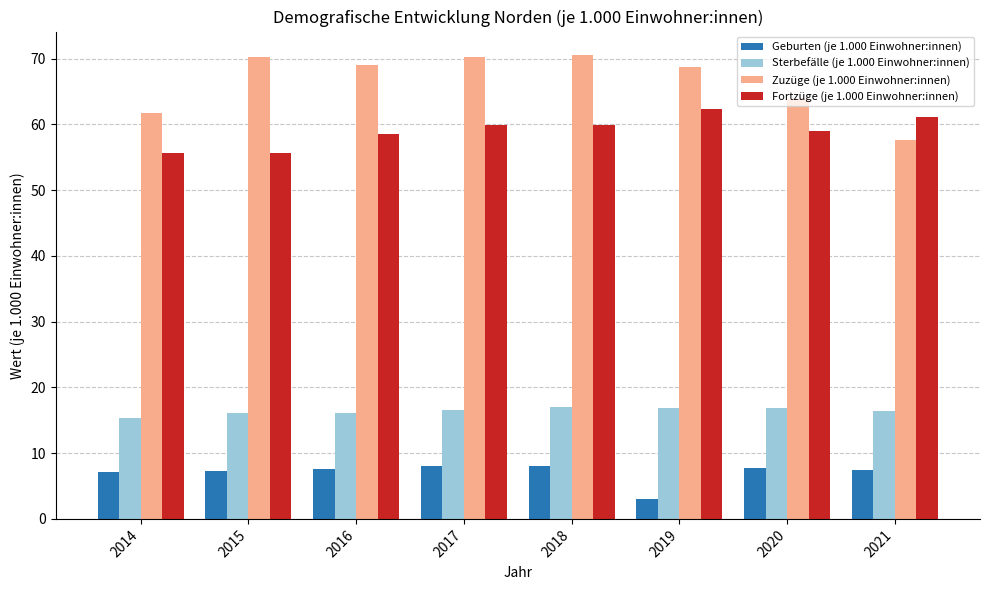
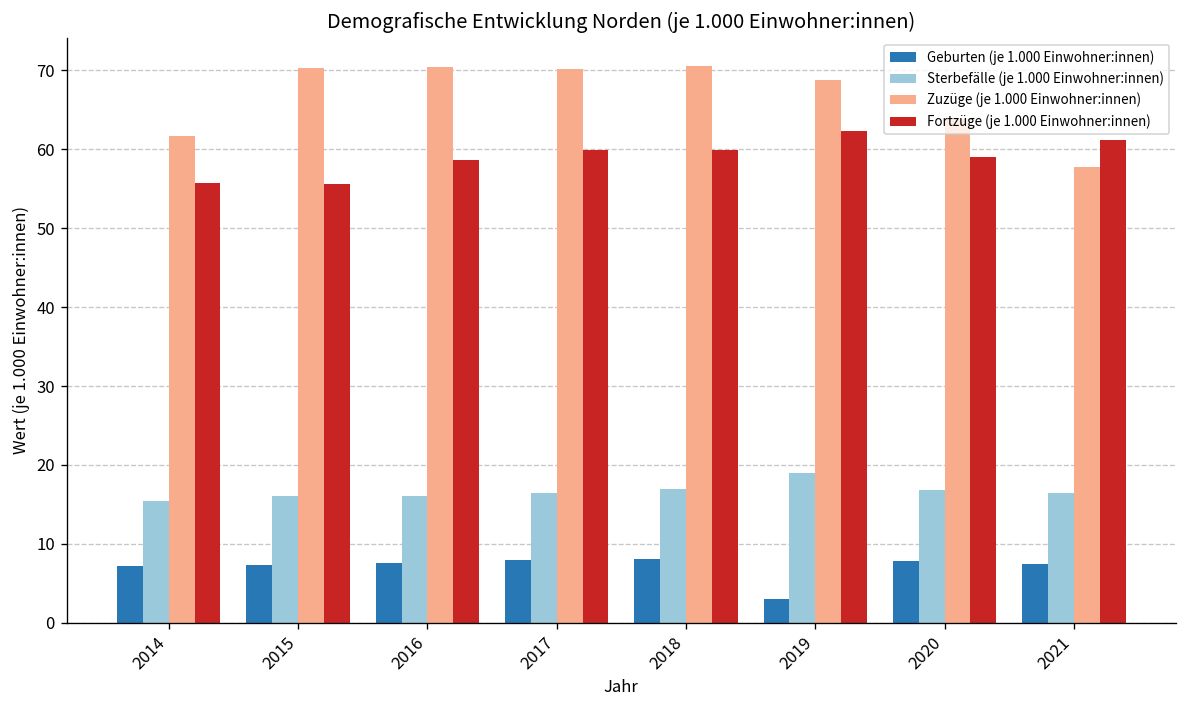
  {
    "Geburten (je 1.000 Einwohner:innen)": {
      "2014": 7,
      "2015": 7,
      "2016": 8,
      "2017": 8,
      "2018": 8,
      "2019": 3,
      "2020": 8,
      "2021": 7
    },
    "Sterbefälle (je 1.000 Einwohner:innen)": {
      "2014": 15,
      "2015": 16,
      "2016": 16,
      "2017": 17,
      "2018": 17,
-     "2019": 17,
+     "2019": 19,
      "2020": 17,
      "2021": 16
    },
    "Zuzüge (je 1.000 Einwohner:innen)": {
      "2014": 62,
      "2015": 70,
-     "2016": 69,
+     "2016": 71,
      "2017": 70,
      "2018": 71,
      "2019": 69,
      "2021": 58
    },
    "Fortzüge (je 1.000 Einwohner:innen)": {
      "2014": 56,
      "2015": 56,
      "2016": 59,
      "2017": 60,
      "2018": 60,
      "2019": 62,
      "2020": 59,
      "2021": 61
    }
  }
